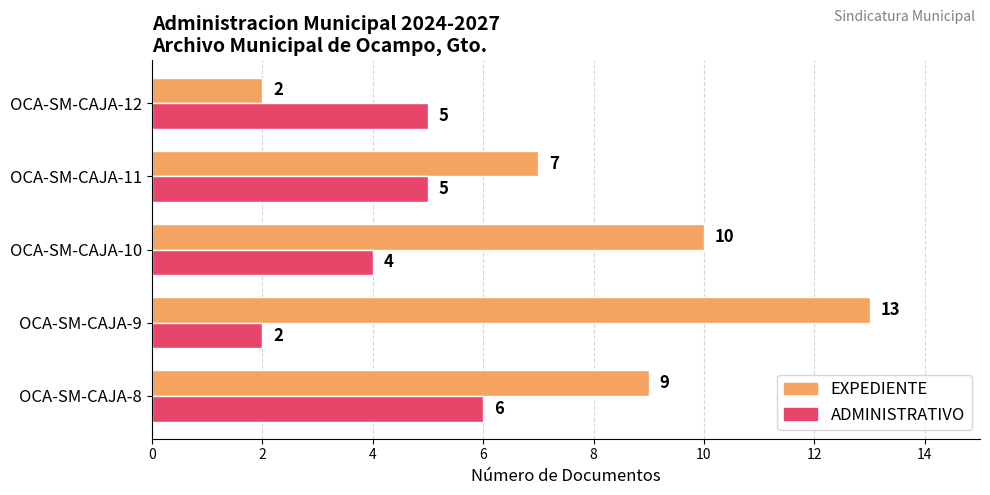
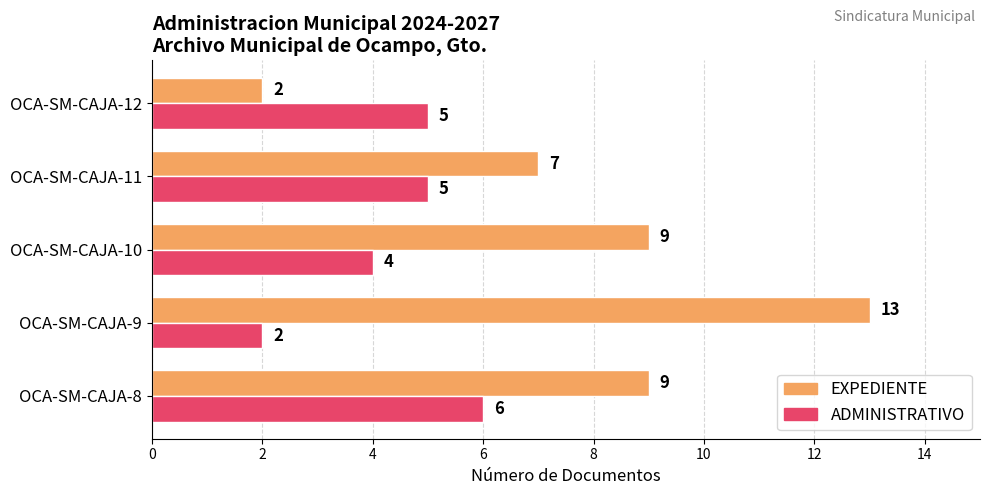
  {
    "EXPEDIENTE": {
      "OCA-SM-CAJA-12": 2,
      "OCA-SM-CAJA-11": 7,
-     "OCA-SM-CAJA-10": 10,
+     "OCA-SM-CAJA-10": 9,
      "OCA-SM-CAJA-9": 13,
      "OCA-SM-CAJA-8": 9
    },
    "ADMINISTRATIVO": {
      "OCA-SM-CAJA-12": 5,
      "OCA-SM-CAJA-11": 5,
      "OCA-SM-CAJA-10": 4,
      "OCA-SM-CAJA-9": 2,
      "OCA-SM-CAJA-8": 6
    }
  }
